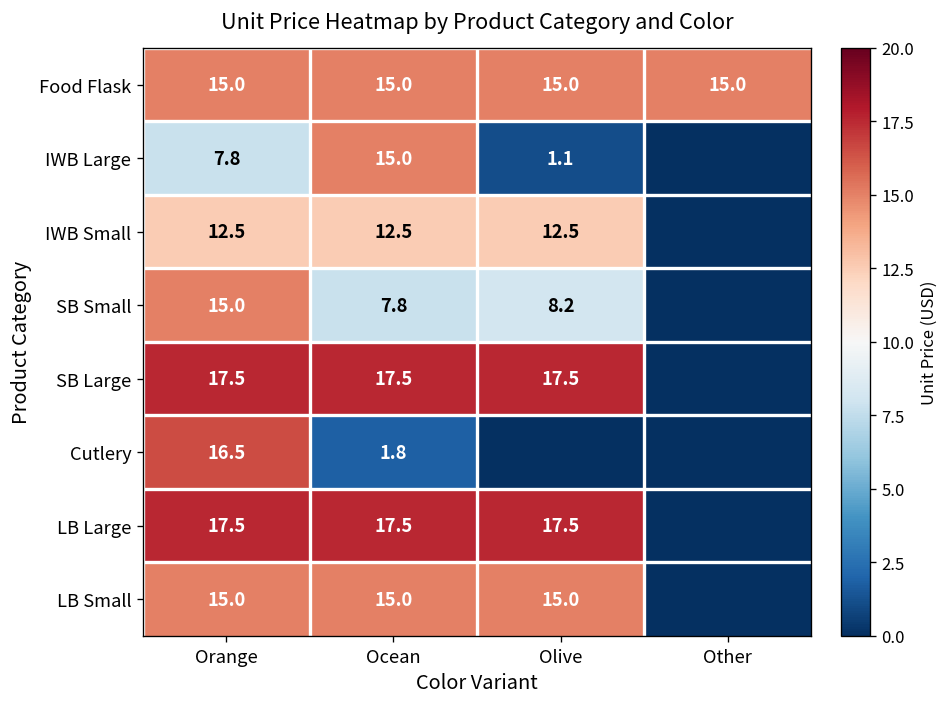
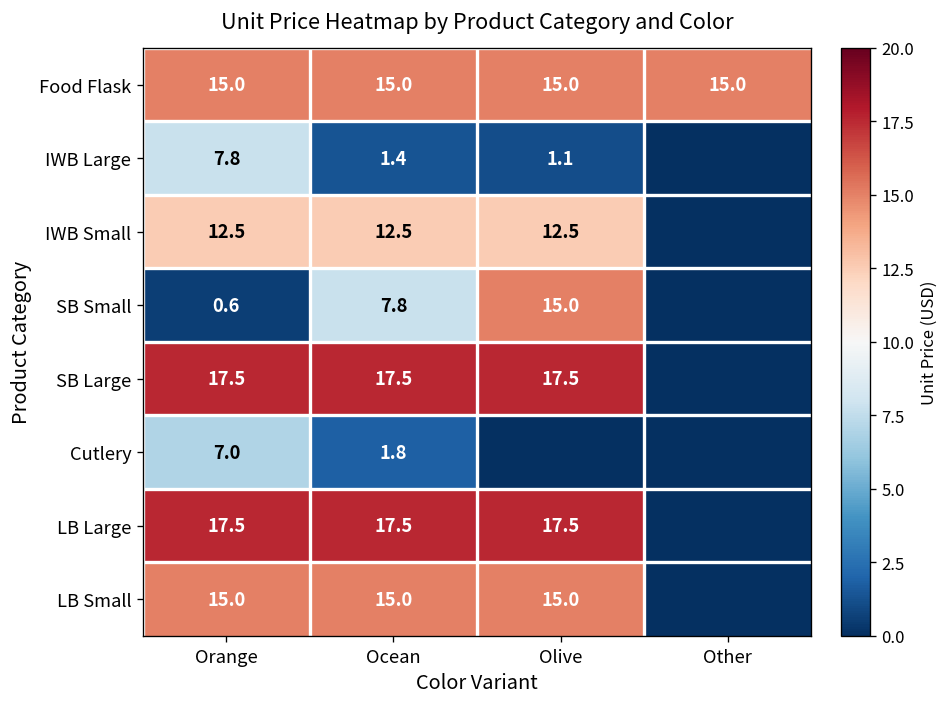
  {
    "Food Flask": {
      "Orange": 15.0,
      "Ocean": 15.0,
      "Olive": 15.0,
      "Other": 15.0
    },
    "IWB Large": {
      "Orange": 7.8,
-     "Ocean": 15.0,
+     "Ocean": 1.4,
      "Olive": 1.1
    },
    "IWB Small": {
      "Orange": 12.5,
      "Ocean": 12.5,
      "Olive": 12.5
    },
    "SB Small": {
-     "Orange": 15.0,
+     "Orange": 0.6,
      "Ocean": 7.8,
-     "Olive": 8.2
+     "Olive": 15.0
    },
    "SB Large": {
      "Orange": 17.5,
      "Ocean": 17.5,
      "Olive": 17.5
    },
    "Cutlery": {
-     "Orange": 16.5,
+     "Orange": 7.0,
      "Ocean": 1.8
    },
    "LB Large": {
      "Orange": 17.5,
      "Ocean": 17.5,
      "Olive": 17.5
    },
    "LB Small": {
      "Orange": 15.0,
      "Ocean": 15.0,
      "Olive": 15.0
    }
  }
